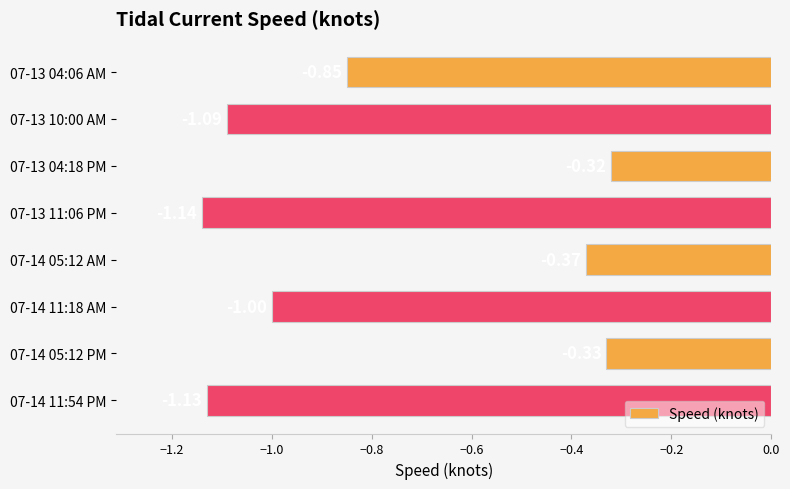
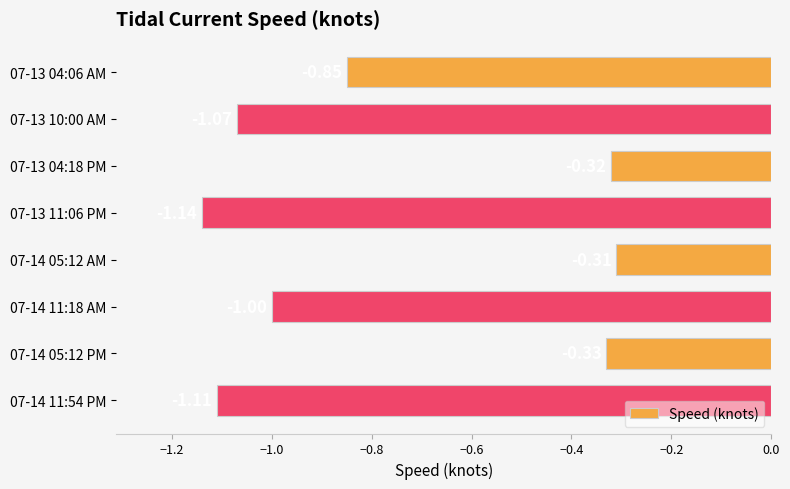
  {
    "07-13 04:06 AM": -0.85,
-   "07-13 10:00 AM": -1.09,
+   "07-13 10:00 AM": -1.07,
    "07-13 04:18 PM": -0.32,
    "07-13 11:06 PM": -1.14,
-   "07-14 05:12 AM": -0.37,
+   "07-14 05:12 AM": -0.31,
    "07-14 11:18 AM": -1.00,
    "07-14 05:12 PM": -0.33,
-   "07-14 11:54 PM": -1.13
+   "07-14 11:54 PM": -1.11
  }
